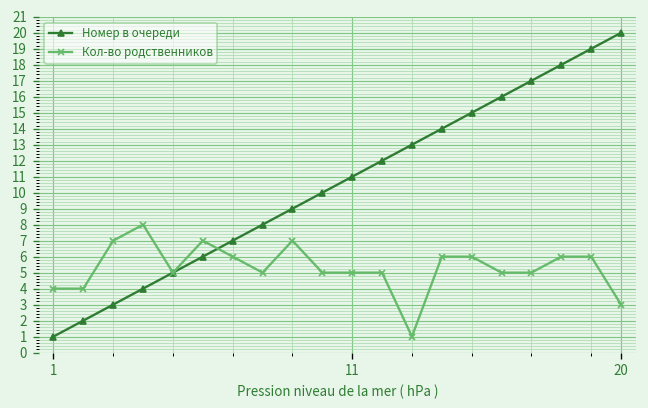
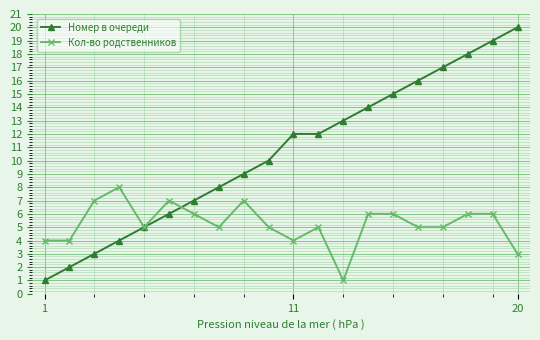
  {
    "Номер в очереди": {
      "1": 1,
-     "11": 11,
+     "11": 12,
      "20": 20
    },
    "Кол-во родственников": {
      "1": 4,
-     "11": 5,
+     "11": 4,
      "20": 3
    }
  }
